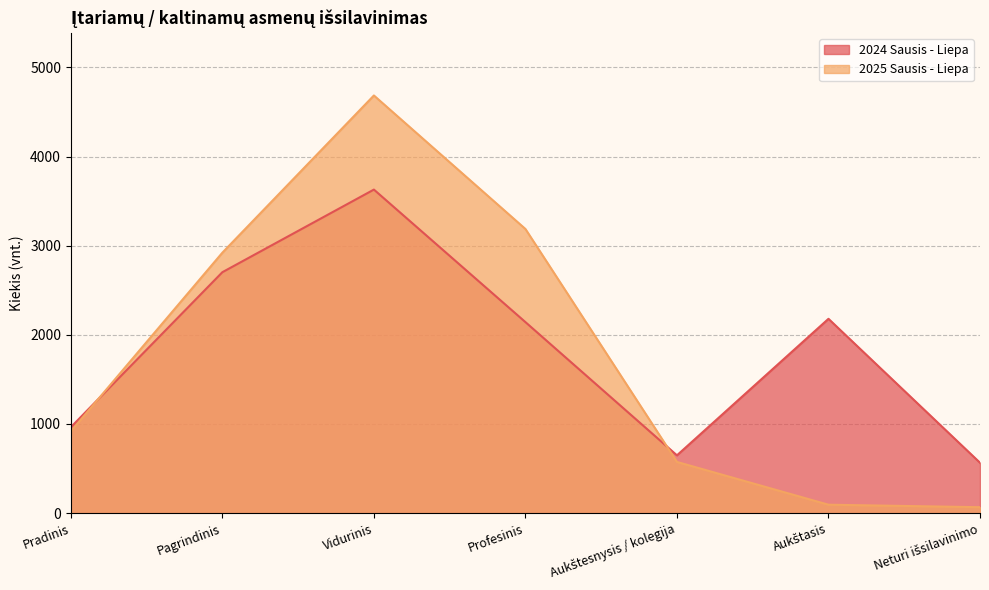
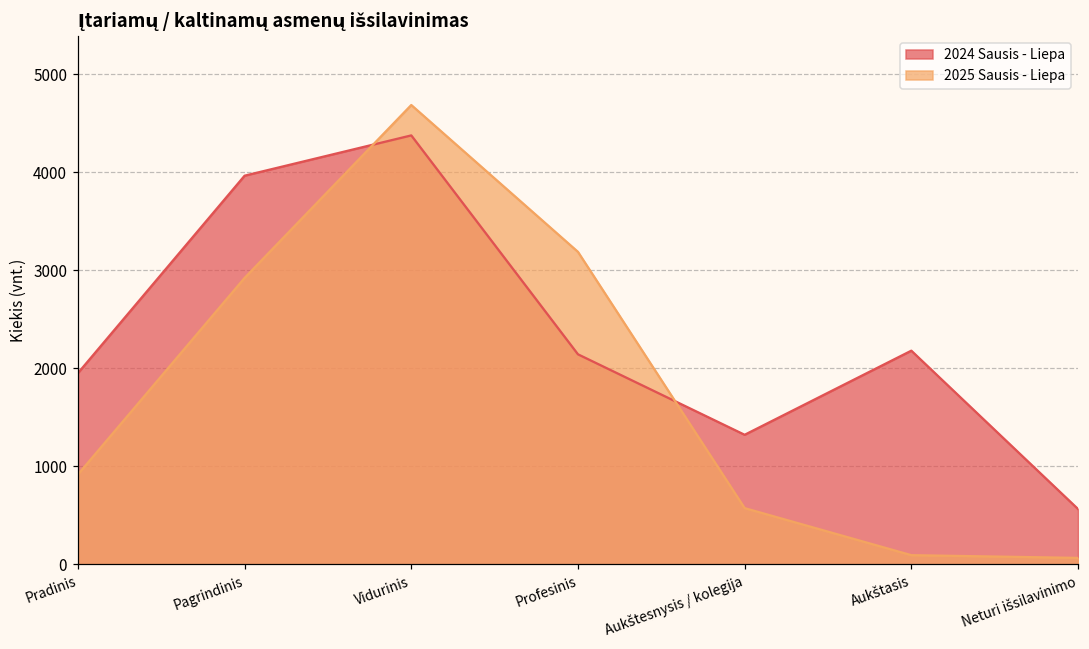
  {
    "2024 Sausis - Liepa": {
-     "Pradinis": 1000,
-     "Pagrindinis": 2700,
-     "Vidurinis": 3600,
+     "Pradinis": 2000,
+     "Pagrindinis": 4000,
+     "Vidurinis": 4400,
      "Profesinis": 2100,
-     "Aukštesnysis / kolegija": 600,
+     "Aukštesnysis / kolegija": 1300,
      "Aukštasis": 2200,
      "Neturi išsilavinimo": 600
    },
    "2025 Sausis - Liepa": {
      "Pradinis": 900,
      "Pagrindinis": 2900,
      "Vidurinis": 4700,
      "Profesinis": 3200,
      "Aukštesnysis / kolegija": 600,
      "Aukštasis": 100,
      "Neturi išsilavinimo": 100
    }
  }
